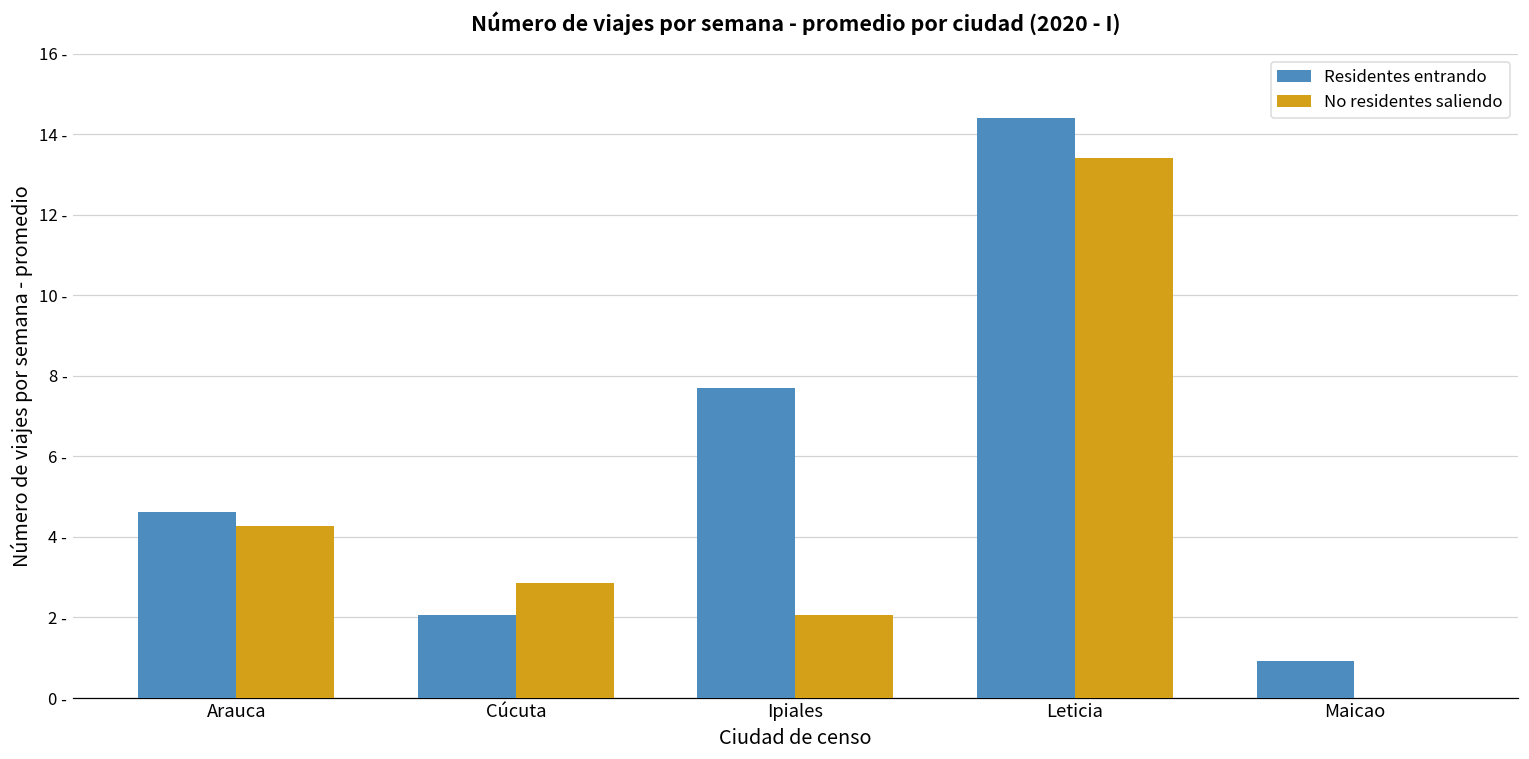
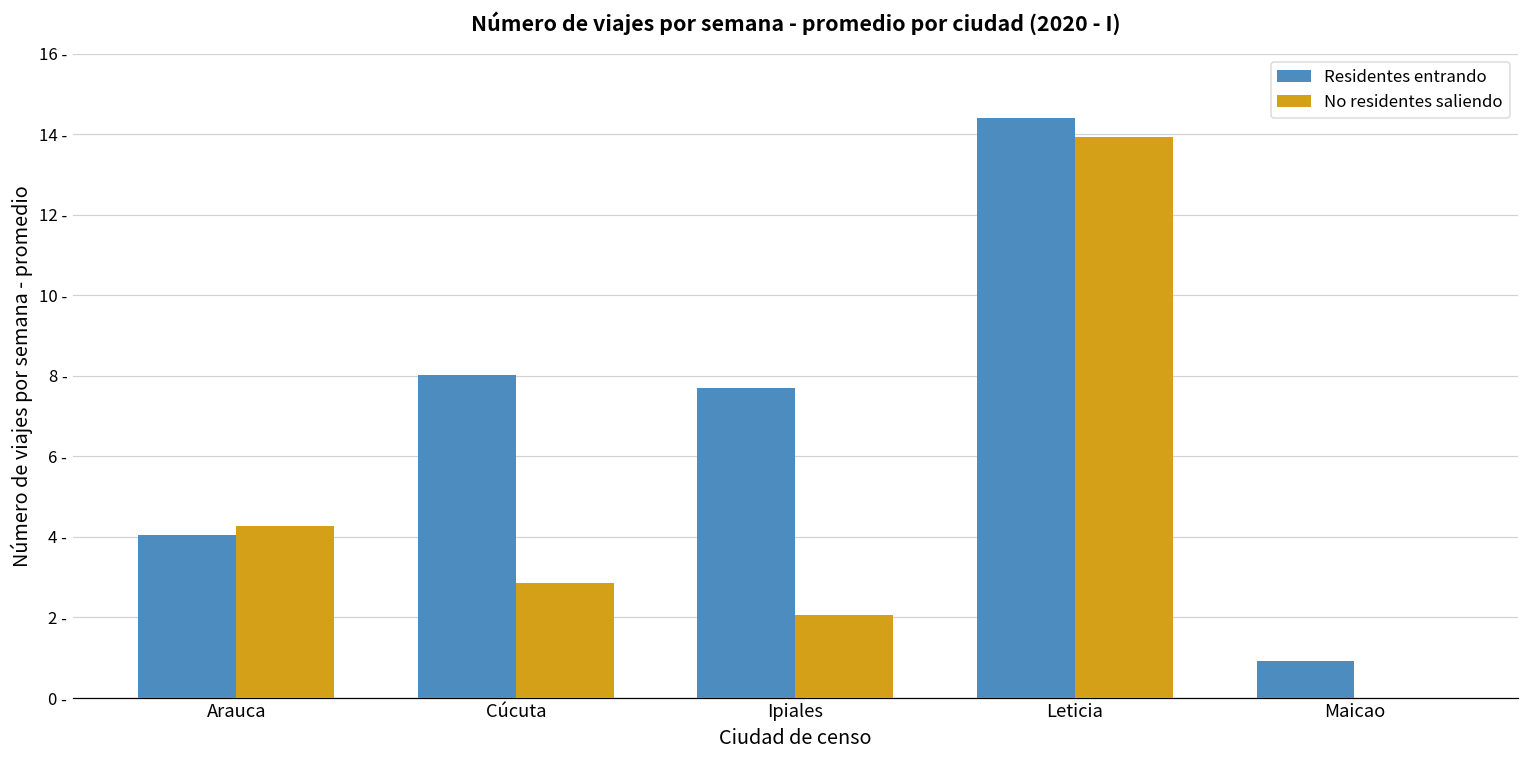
  {
    "Residentes entrando": {
-     "Arauca": "4.6 -",
-     "Cúcuta": "2.1 -",
+     "Arauca": "4.0 -",
+     "Cúcuta": "8.0 -",
      "Ipiales": "7.7 -",
      "Leticia": "14.4 -",
      "Maicao": "0.9 -"
    },
    "No residentes saliendo": {
      "Arauca": "4.3 -",
      "Cúcuta": "2.9 -",
      "Ipiales": "2.1 -",
-     "Leticia": "13.4 -",
+     "Leticia": "13.9 -",
      "Maicao": "0.0 -"
    }
  }
